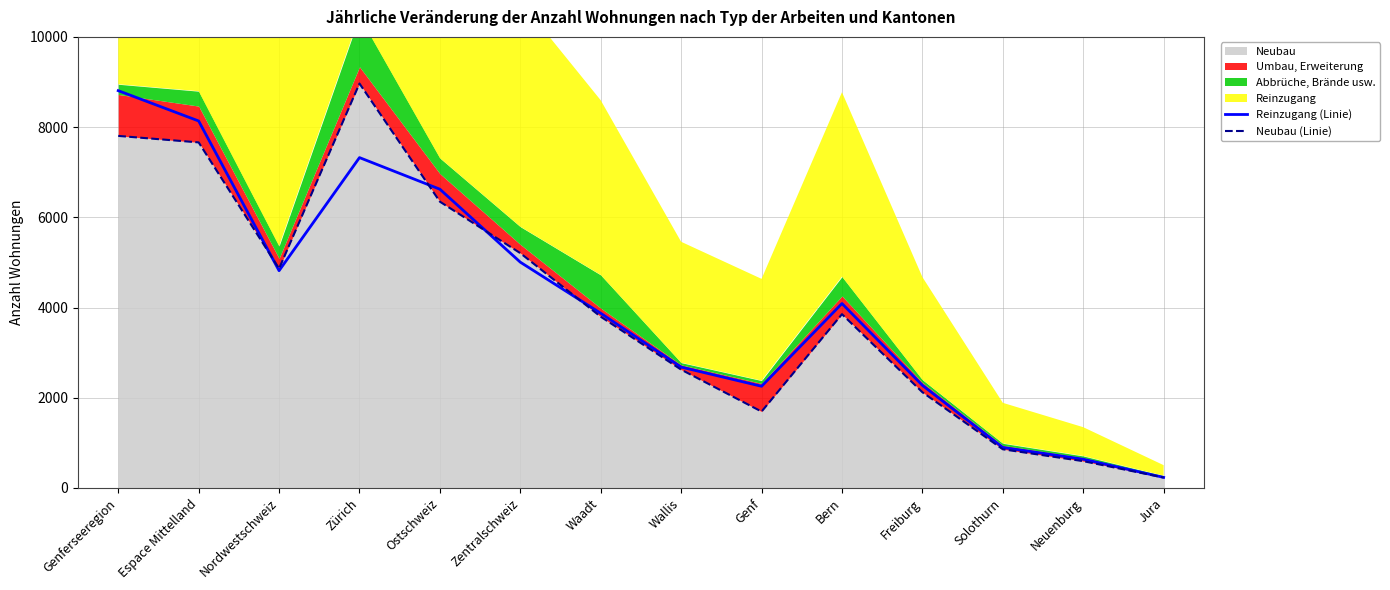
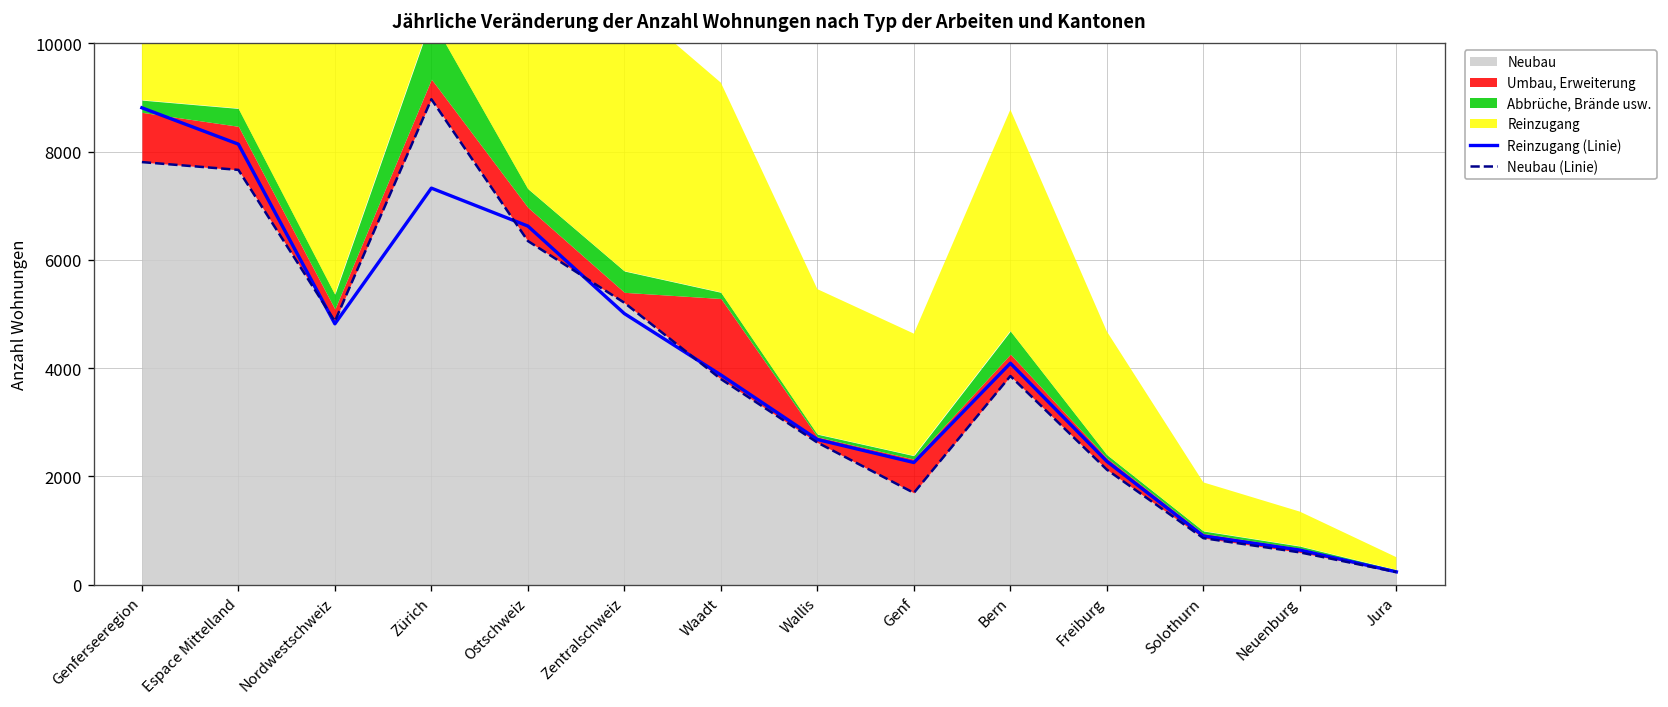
  {
    "Reinzugang (Linie)": {
      "Genferseeregion": 8800,
      "Espace Mittelland": 8100,
      "Zürich": 7300,
      "Ostschweiz": 6600,
      "Zentralschweiz": 5000,
      "Waadt": 3900,
      "Genf": 2300,
      "Bern": 4100,
      "Freiburg": 2300
    },
    "Neubau": {
      "Genferseeregion": 7800,
      "Espace Mittelland": 7700,
      "Zürich": 9000,
      "Ostschweiz": 6300,
      "Zentralschweiz": 5200,
      "Waadt": 3800,
      "Genf": 1700,
      "Bern": 3900,
      "Freiburg": 2100
    },
    "Umbau, Erweiterung": {
      "Genferseeregion": 900,
      "Espace Mittelland": 800,
      "Nordwestschweiz": 200,
      "Zürich": 400,
      "Ostschweiz": 600,
      "Zentralschweiz": 200,
-     "Waadt": 200,
+     "Waadt": 1500,
      "Genf": 600,
      "Bern": 400,
      "Freiburg": 200
    },
    "Abbrüche, Brände usw.": {
      "Genferseeregion": 200,
      "Espace Mittelland": 300,
      "Nordwestschweiz": 300,
      "Ostschweiz": 300,
      "Zentralschweiz": 400,
-     "Waadt": 700,
+     "Waadt": 100,
      "Genf": 100,
      "Bern": 400,
      "Freiburg": 100
    },
    "Reinzugang": {
      "Waadt": 3900,
      "Wallis": 2700,
      "Genf": 2300,
      "Bern": 4100,
      "Freiburg": 2300,
      "Solothurn": 900,
      "Neuenburg": 600,
      "Jura": 200
    }
  }
